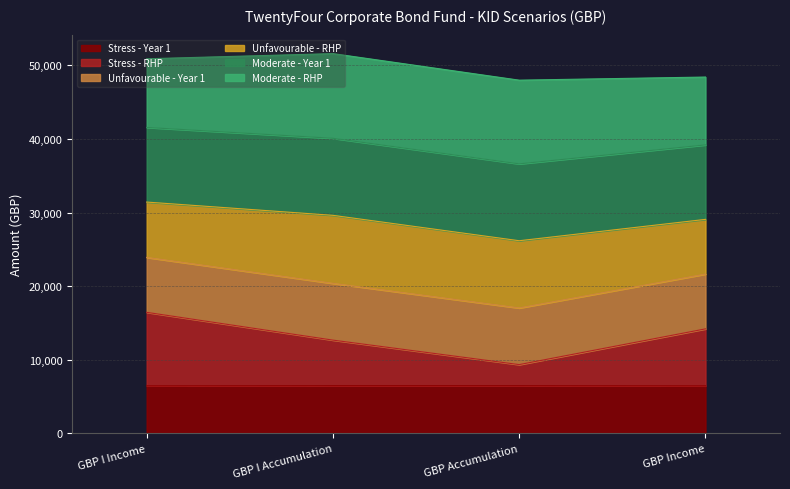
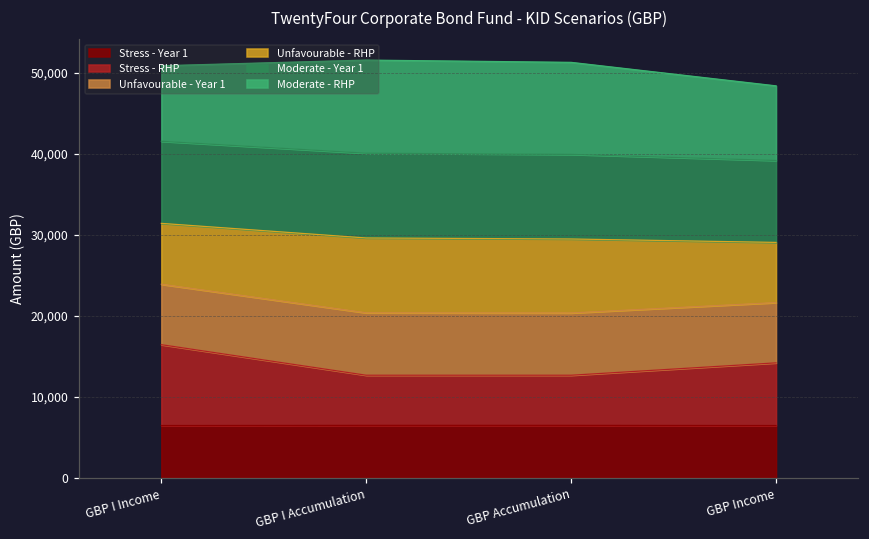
  {
    "Stress - Year 1": {
      "GBP I Income": "6,000",
      "GBP I Accumulation": "6,000",
      "GBP Accumulation": "6,000",
      "GBP Income": "6,000"
    },
    "Stress - RHP": {
      "GBP I Income": "10,000",
      "GBP I Accumulation": "6,000",
-     "GBP Accumulation": "3,000",
+     "GBP Accumulation": "6,000",
      "GBP Income": "8,000"
    }
  }
